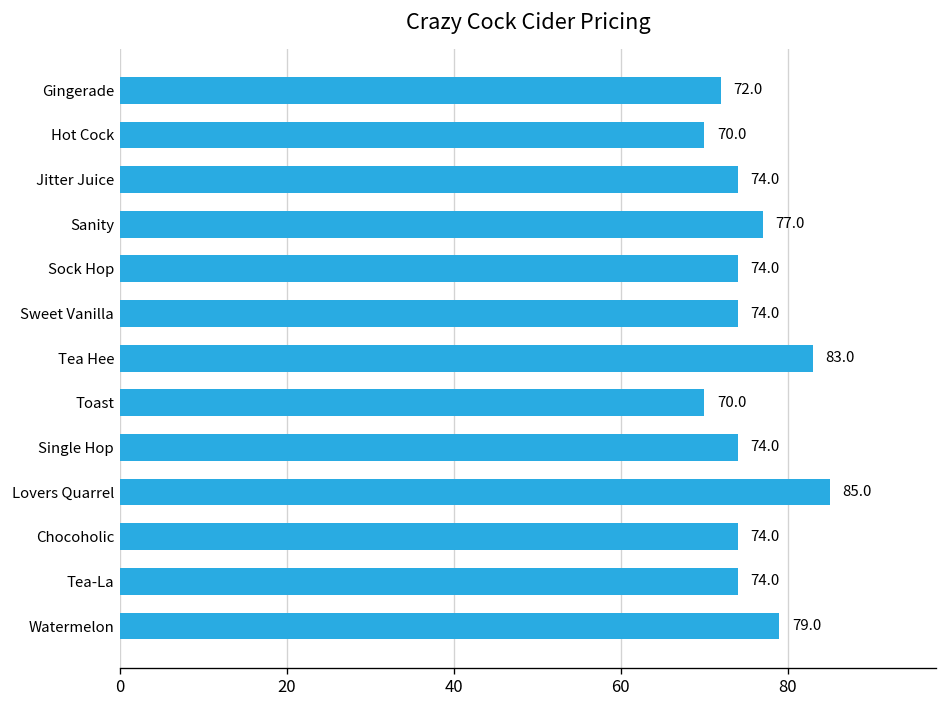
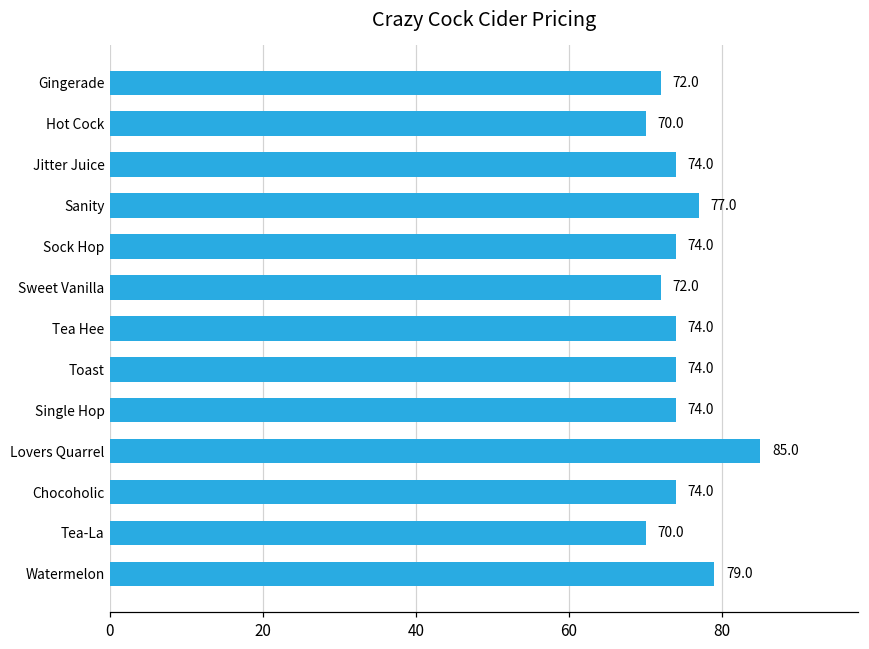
  {
    "Gingerade": 72.0,
    "Hot Cock": 70.0,
    "Jitter Juice": 74.0,
    "Sanity": 77.0,
    "Sock Hop": 74.0,
-   "Sweet Vanilla": 74.0,
-   "Tea Hee": 83.0,
-   "Toast": 70.0,
+   "Sweet Vanilla": 72.0,
+   "Tea Hee": 74.0,
+   "Toast": 74.0,
    "Single Hop": 74.0,
    "Lovers Quarrel": 85.0,
    "Chocoholic": 74.0,
-   "Tea-La": 74.0,
+   "Tea-La": 70.0,
    "Watermelon": 79.0
  }
